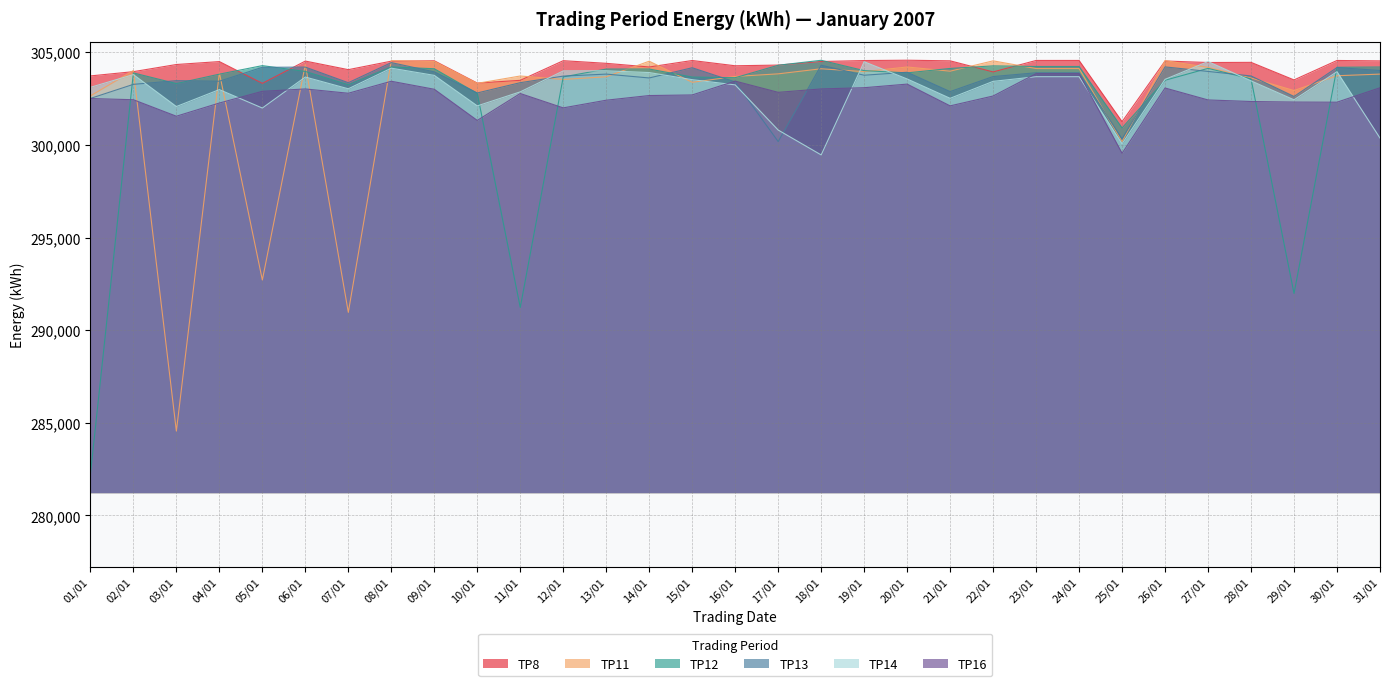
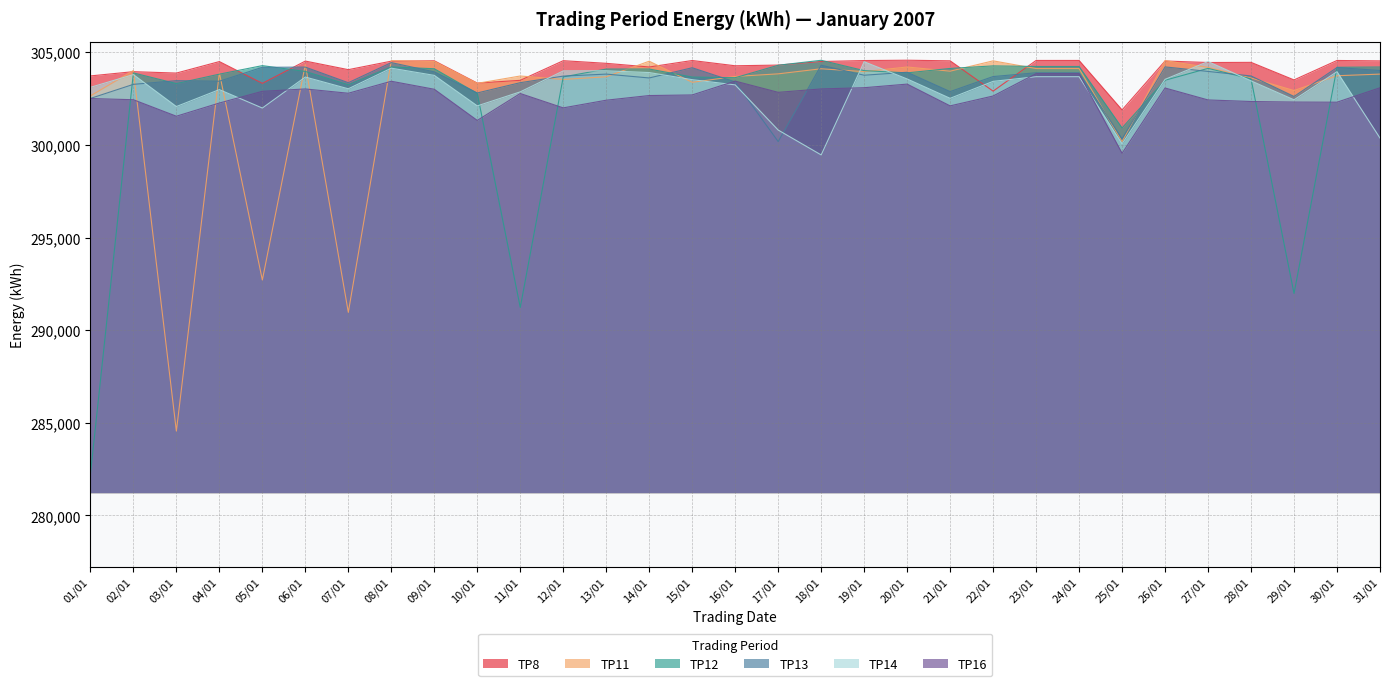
  {
    "TP8": {
      "01/01": "303,700",
-     "03/01": "304,300",
+     "03/01": "303,900",
      "04/01": "304,500",
      "05/01": "303,300",
      "06/01": "304,500",
      "07/01": "304,100",
      "12/01": "304,500",
      "13/01": "304,400",
      "15/01": "304,600",
      "16/01": "304,300",
      "20/01": "304,600",
      "21/01": "304,500",
-     "22/01": "303,900",
+     "22/01": "302,900",
      "23/01": "304,600",
      "24/01": "304,600",
-     "25/01": "301,300",
+     "25/01": "301,900",
      "28/01": "304,500",
      "29/01": "303,500",
      "30/01": "304,600",
      "31/01": "304,500"
    },
    "TP11": {
      "01/01": "302,600",
      "03/01": "284,600",
      "05/01": "292,700",
      "07/01": "291,000",
      "11/01": "303,700",
      "12/01": "303,500",
      "13/01": "303,700",
      "14/01": "304,500",
      "15/01": "303,400",
      "17/01": "303,800",
      "18/01": "304,100",
      "20/01": "304,200",
      "21/01": "304,000",
      "22/01": "304,500",
      "29/01": "302,900",
      "30/01": "303,700",
      "31/01": "303,800"
    },
    "TP14": {
      "01/01": "303,100",
      "03/01": "302,100",
      "04/01": "303,000",
      "05/01": "302,000",
      "06/01": "303,700",
      "07/01": "303,000",
      "09/01": "303,800",
      "10/01": "302,100",
      "12/01": "304,000",
      "14/01": "303,900",
      "15/01": "303,500",
      "16/01": "303,200",
      "17/01": "300,800",
      "18/01": "299,500",
      "20/01": "303,600",
      "21/01": "302,500",
      "22/01": "303,400",
      "23/01": "303,700",
      "24/01": "303,700",
      "30/01": "304,000",
      "31/01": "300,400"
    }
  }
